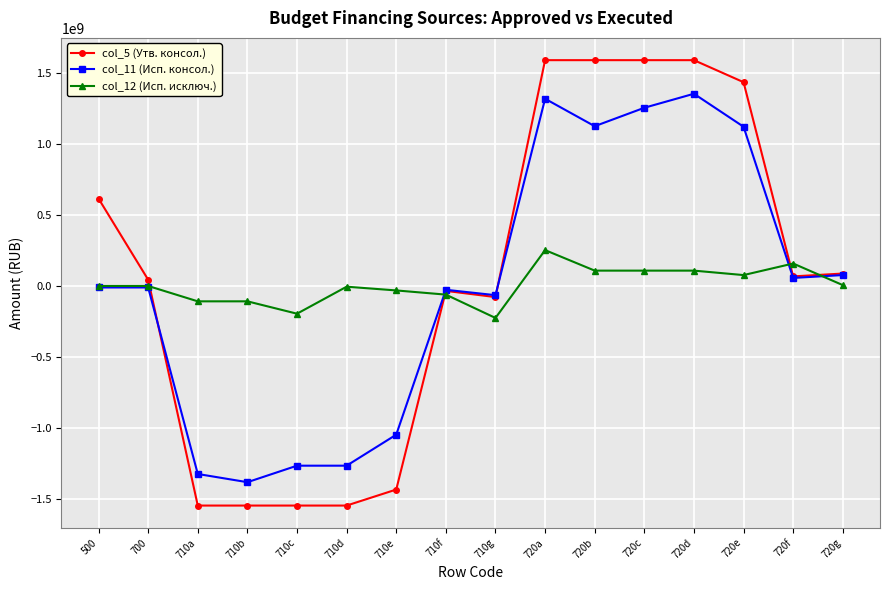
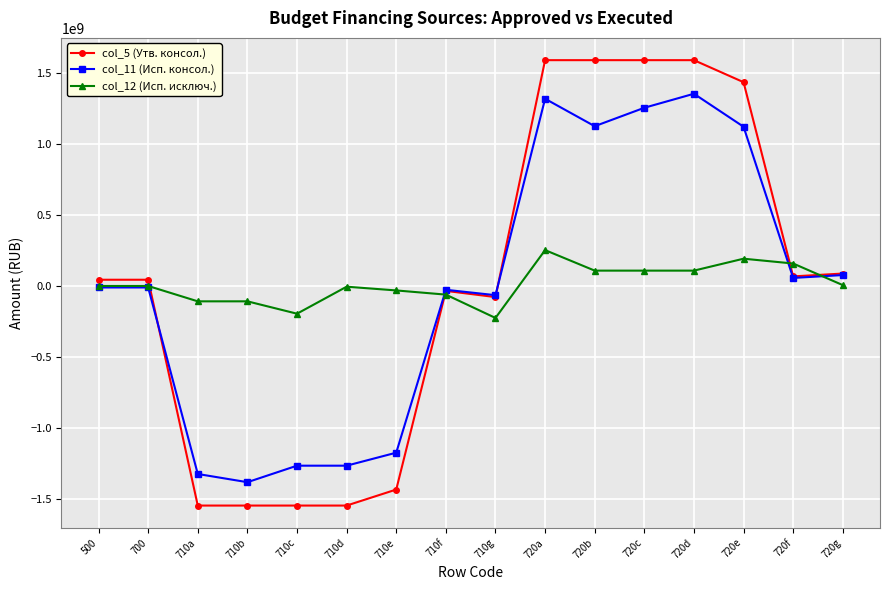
  {
    "col_5 (Утв. консол.)": {
-     "500": 620000000,
+     "500": 40000000,
      "700": 40000000,
      "710a": -1550000000,
      "710b": -1550000000,
      "710c": -1550000000,
      "710d": -1550000000,
      "710e": -1440000000,
      "720a": 1590000000,
      "720b": 1590000000,
      "720c": 1590000000,
      "720d": 1590000000,
      "720e": 1440000000
    },
    "col_11 (Исп. консол.)": {
      "710a": -1330000000,
      "710b": -1380000000,
      "710c": -1270000000,
      "710d": -1270000000,
-     "710e": -1050000000,
+     "710e": -1180000000,
      "720a": 1320000000,
      "720b": 1130000000,
      "720c": 1260000000,
      "720d": 1360000000,
      "720e": 1120000000
    },
    "col_12 (Исп. исключ.)": {
      "710a": -110000000,
      "710b": -110000000,
      "710c": -200000000,
      "710d": -10000000,
      "710e": -30000000,
      "710f": -60000000,
      "710g": -230000000,
      "720a": 250000000,
      "720b": 110000000,
      "720c": 110000000,
      "720d": 110000000,
-     "720e": 80000000,
+     "720e": 190000000,
      "720f": 160000000,
      "720g": 10000000
    }
  }
